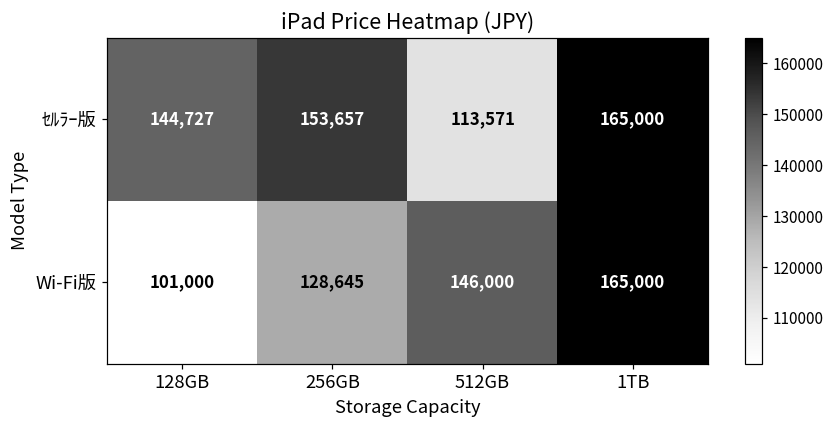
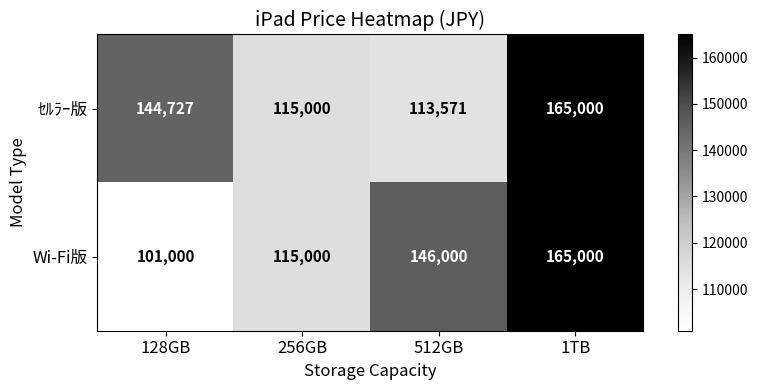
  {
    "ｾﾙﾗｰ版": {
      "128GB": "144,727",
-     "256GB": "153,657",
+     "256GB": "115,000",
      "512GB": "113,571",
      "1TB": "165,000"
    },
    "Wi-Fi版": {
      "128GB": "101,000",
-     "256GB": "128,645",
+     "256GB": "115,000",
      "512GB": "146,000",
      "1TB": "165,000"
    }
  }
